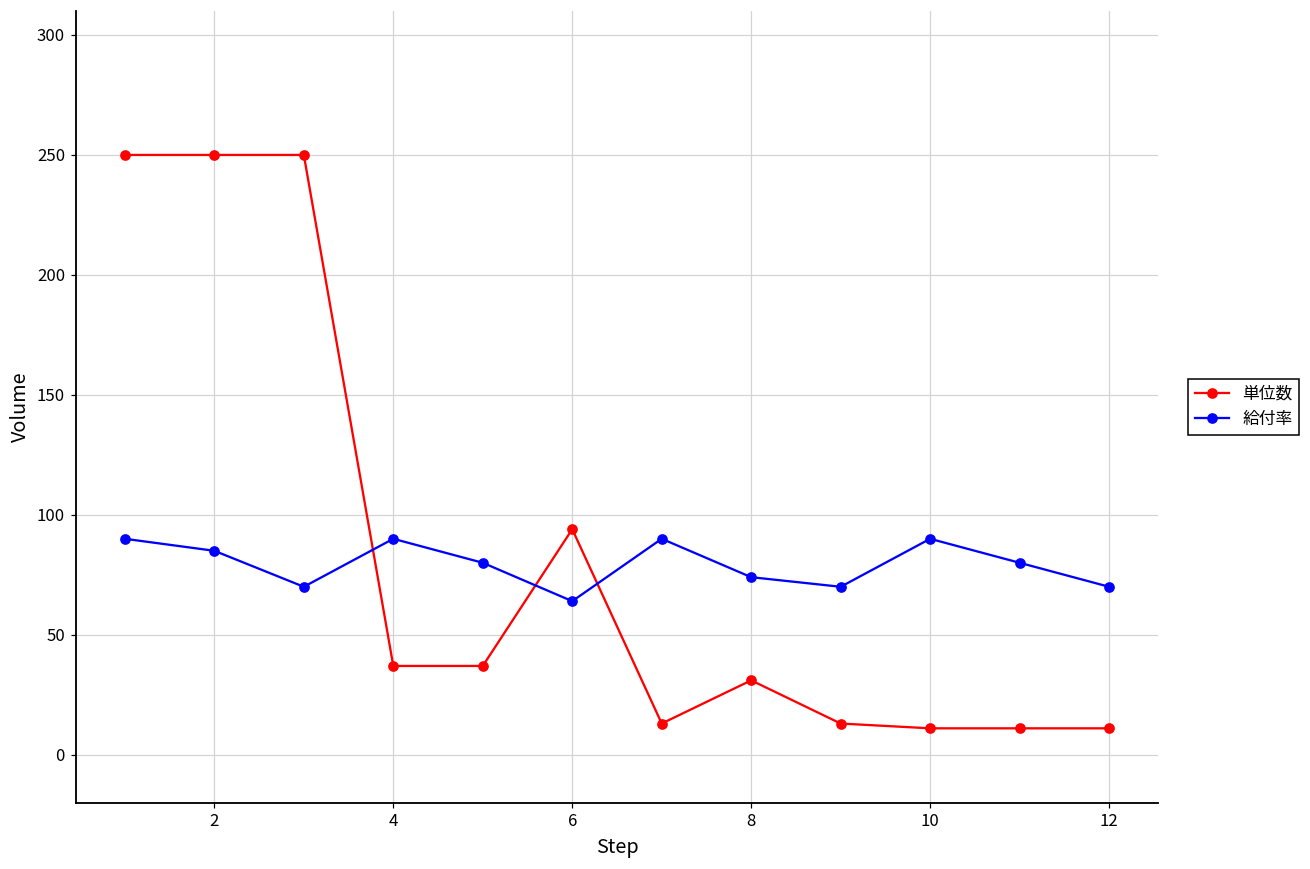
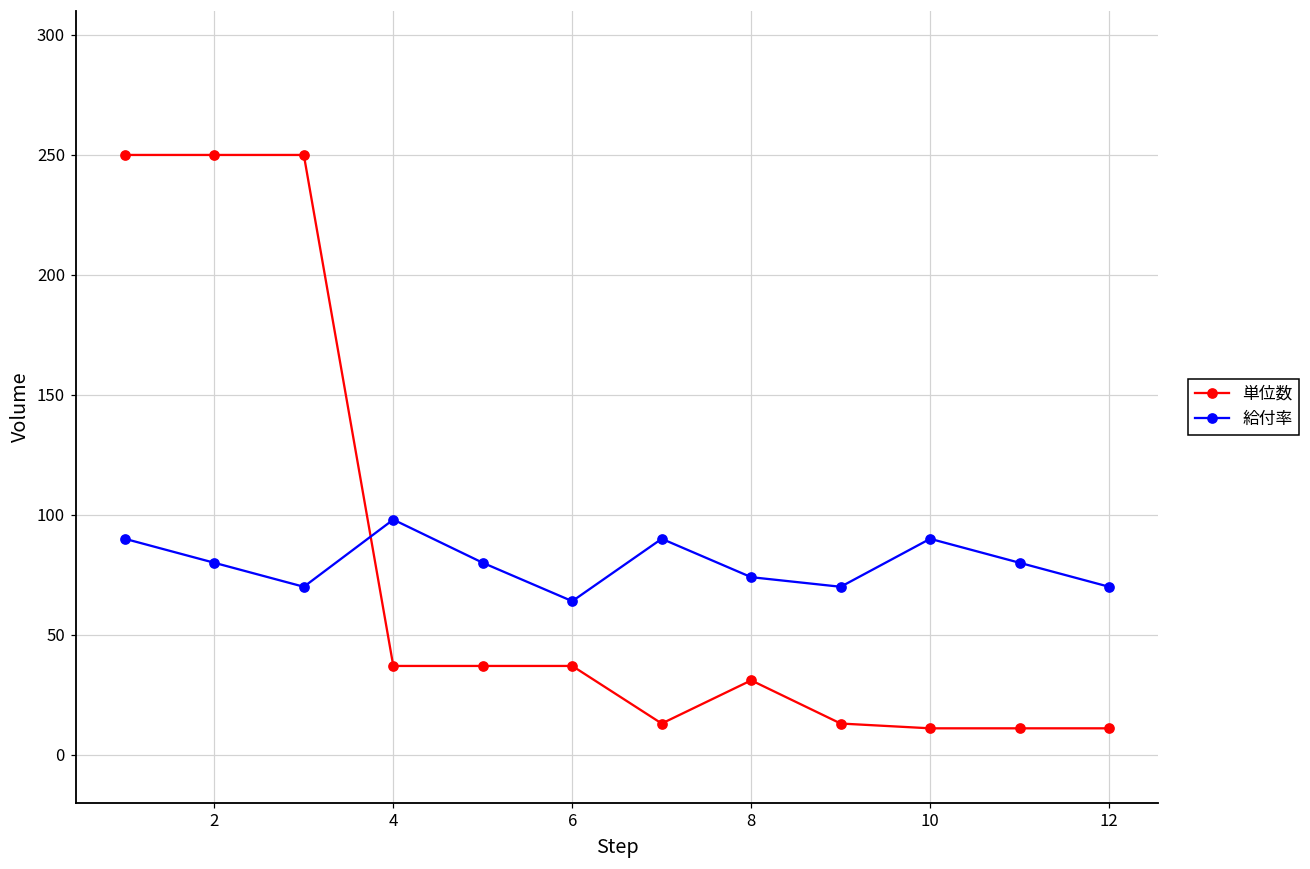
  {
    "単位数": {
      "2": 250,
      "4": 37,
-     "6": 94,
+     "6": 37,
      "8": 31,
      "10": 11,
      "12": 11
    },
    "給付率": {
-     "2": 85,
-     "4": 90,
+     "2": 80,
+     "4": 98,
      "6": 64,
      "8": 74,
      "10": 90,
      "12": 70
    }
  }
